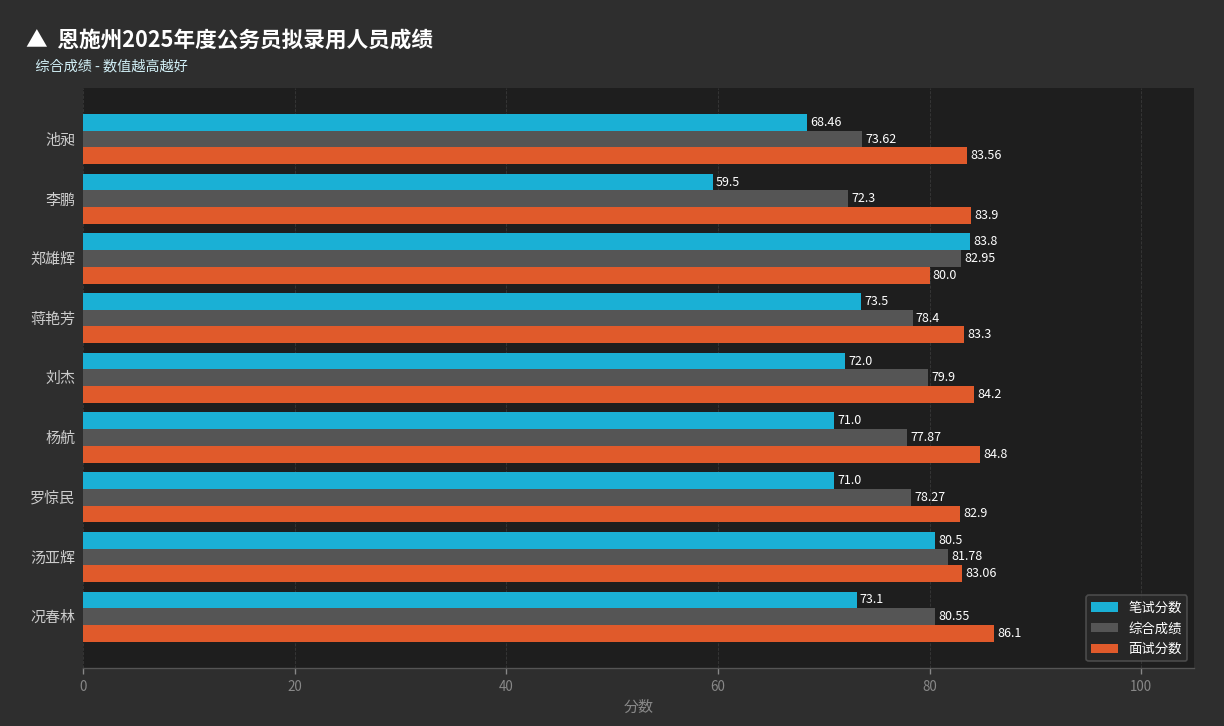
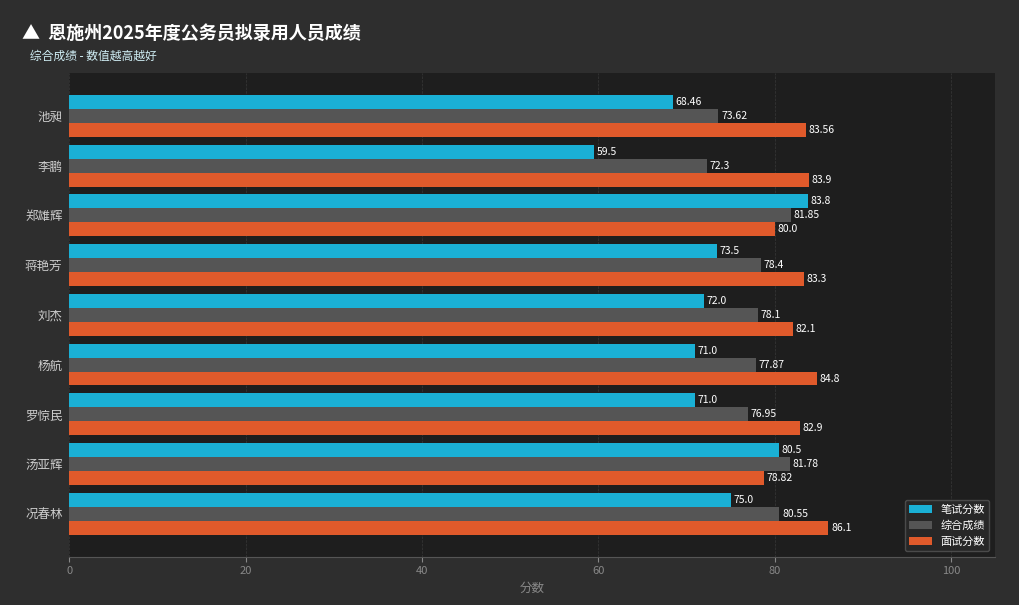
  {
    "笔试分数": {
      "池昶": 68.46,
      "李鹏": 59.5,
      "郑雄辉": 83.8,
      "蒋艳芳": 73.5,
      "刘杰": 72.0,
      "杨航": 71.0,
      "罗惊民": 71.0,
      "汤亚辉": 80.5,
-     "况春林": 73.1
+     "况春林": 75.0
    },
    "综合成绩": {
      "池昶": 73.62,
      "李鹏": 72.3,
-     "郑雄辉": 82.95,
+     "郑雄辉": 81.85,
      "蒋艳芳": 78.4,
-     "刘杰": 79.9,
+     "刘杰": 78.1,
      "杨航": 77.87,
-     "罗惊民": 78.27,
+     "罗惊民": 76.95,
      "汤亚辉": 81.78,
      "况春林": 80.55
    },
    "面试分数": {
      "池昶": 83.56,
      "李鹏": 83.9,
      "郑雄辉": 80.0,
      "蒋艳芳": 83.3,
-     "刘杰": 84.2,
+     "刘杰": 82.1,
      "杨航": 84.8,
      "罗惊民": 82.9,
-     "汤亚辉": 83.06,
+     "汤亚辉": 78.82,
      "况春林": 86.1
    }
  }
